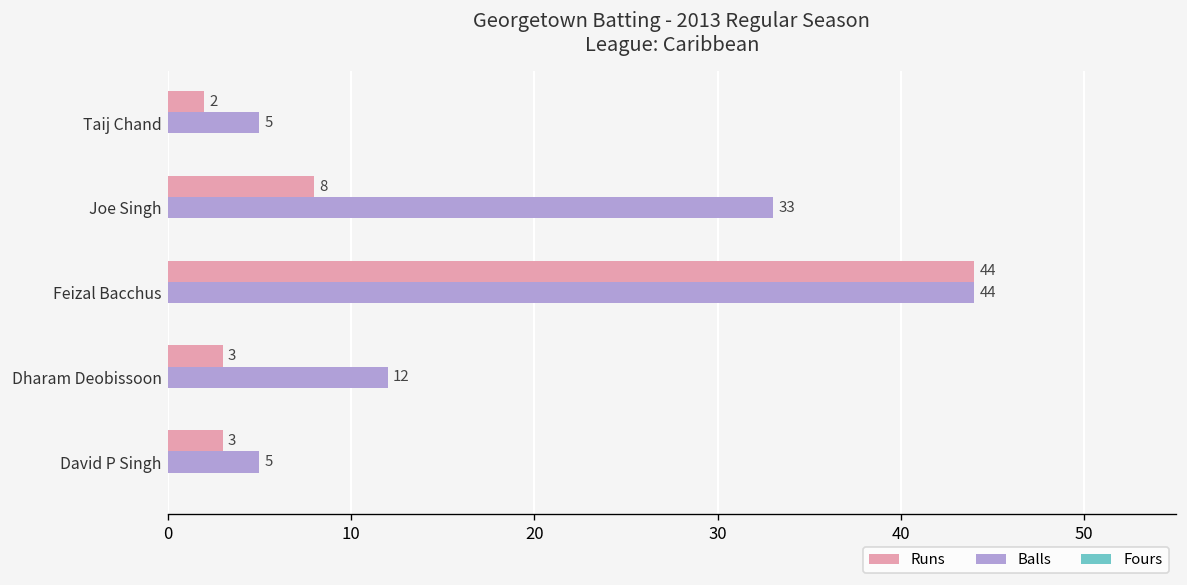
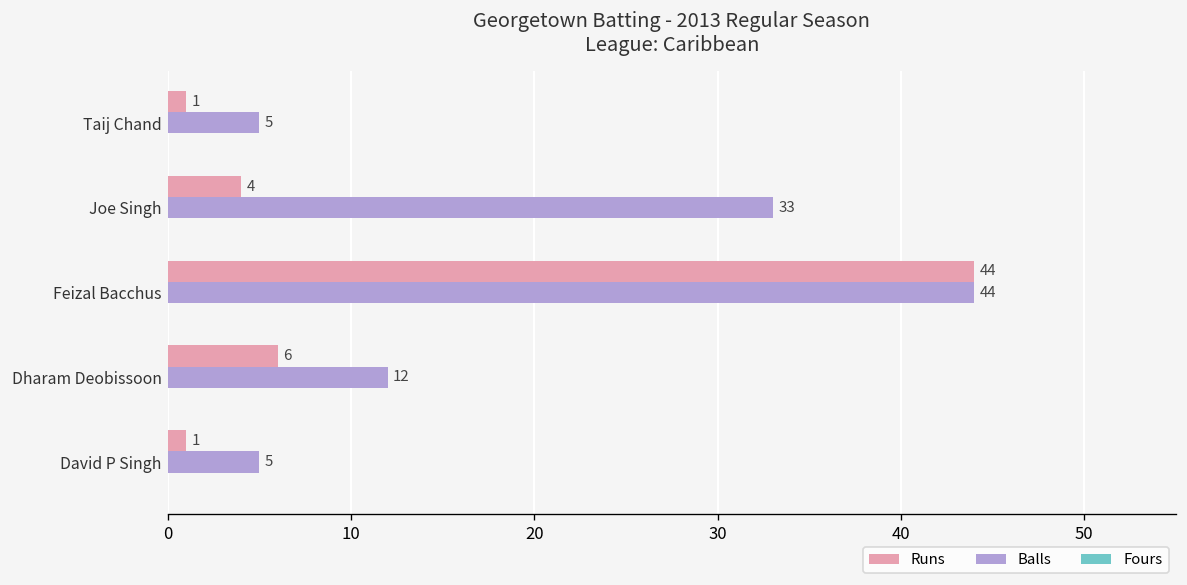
  {
    "Runs": {
-     "Taij Chand": 2,
-     "Joe Singh": 8,
+     "Taij Chand": 1,
+     "Joe Singh": 4,
      "Feizal Bacchus": 44,
-     "Dharam Deobissoon": 3,
-     "David P Singh": 3
+     "Dharam Deobissoon": 6,
+     "David P Singh": 1
    },
    "Balls": {
      "Taij Chand": 5,
      "Joe Singh": 33,
      "Feizal Bacchus": 44,
      "Dharam Deobissoon": 12,
      "David P Singh": 5
    },
    "Fours": {
      "Taij Chand": 0.0,
      "Joe Singh": 0.0,
      "Feizal Bacchus": 0.0,
      "Dharam Deobissoon": 0.0,
      "David P Singh": 0.0
    }
  }
